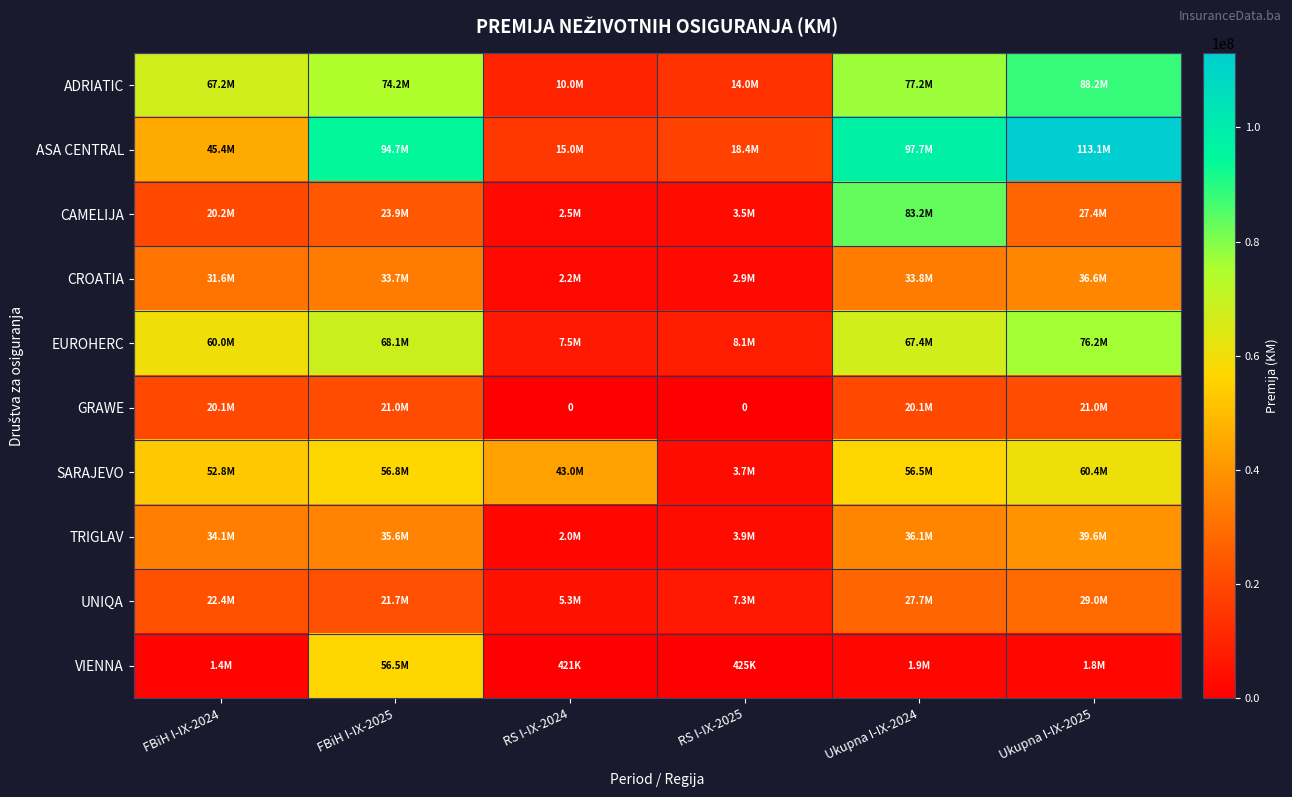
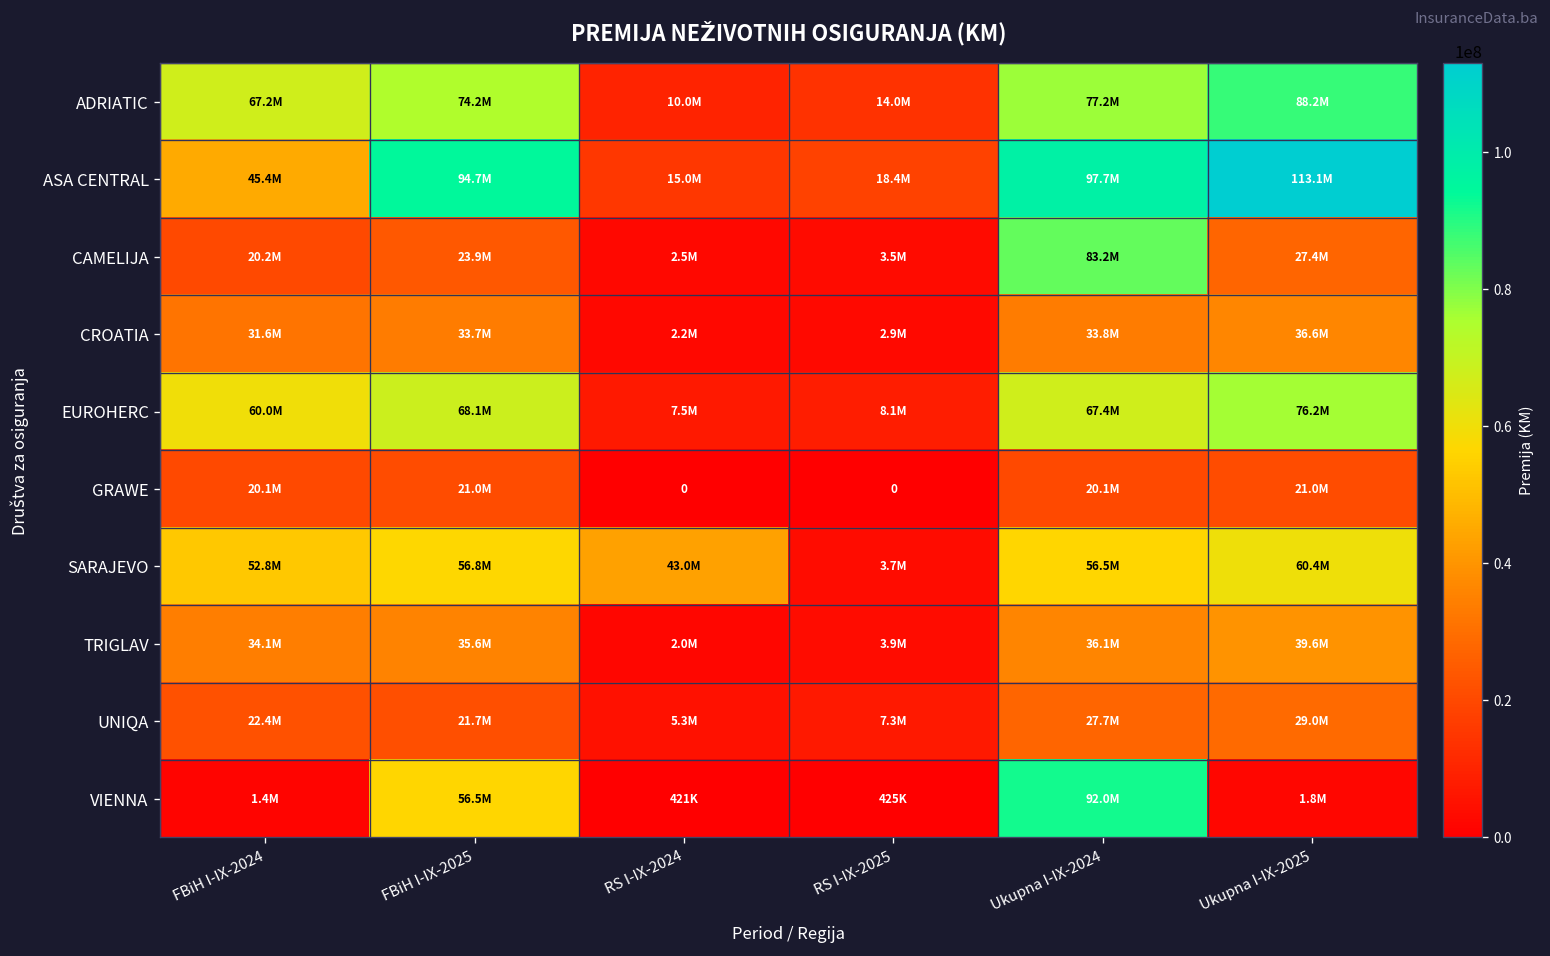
  {
    "ADRIATIC": {
      "FBiH I-IX-2024": "67.2M",
      "FBiH I-IX-2025": "74.2M",
      "RS I-IX-2024": "10.0M",
      "RS I-IX-2025": "14.0M",
      "Ukupna I-IX-2024": "77.2M",
      "Ukupna I-IX-2025": "88.2M"
    },
    "ASA CENTRAL": {
      "FBiH I-IX-2024": "45.4M",
      "FBiH I-IX-2025": "94.7M",
      "RS I-IX-2024": "15.0M",
      "RS I-IX-2025": "18.4M",
      "Ukupna I-IX-2024": "97.7M",
      "Ukupna I-IX-2025": "113.1M"
    },
    "CAMELIJA": {
      "FBiH I-IX-2024": "20.2M",
      "FBiH I-IX-2025": "23.9M",
      "RS I-IX-2024": "2.5M",
      "RS I-IX-2025": "3.5M",
      "Ukupna I-IX-2024": "83.2M",
      "Ukupna I-IX-2025": "27.4M"
    },
    "CROATIA": {
      "FBiH I-IX-2024": "31.6M",
      "FBiH I-IX-2025": "33.7M",
      "RS I-IX-2024": "2.2M",
      "RS I-IX-2025": "2.9M",
      "Ukupna I-IX-2024": "33.8M",
      "Ukupna I-IX-2025": "36.6M"
    },
    "EUROHERC": {
      "FBiH I-IX-2024": "60.0M",
      "FBiH I-IX-2025": "68.1M",
      "RS I-IX-2024": "7.5M",
      "RS I-IX-2025": "8.1M",
      "Ukupna I-IX-2024": "67.4M",
      "Ukupna I-IX-2025": "76.2M"
    },
    "GRAWE": {
      "FBiH I-IX-2024": "20.1M",
      "FBiH I-IX-2025": "21.0M",
      "RS I-IX-2024": "0",
      "RS I-IX-2025": "0",
      "Ukupna I-IX-2024": "20.1M",
      "Ukupna I-IX-2025": "21.0M"
    },
    "SARAJEVO": {
      "FBiH I-IX-2024": "52.8M",
      "FBiH I-IX-2025": "56.8M",
      "RS I-IX-2024": "43.0M",
      "RS I-IX-2025": "3.7M",
      "Ukupna I-IX-2024": "56.5M",
      "Ukupna I-IX-2025": "60.4M"
    },
    "TRIGLAV": {
      "FBiH I-IX-2024": "34.1M",
      "FBiH I-IX-2025": "35.6M",
      "RS I-IX-2024": "2.0M",
      "RS I-IX-2025": "3.9M",
      "Ukupna I-IX-2024": "36.1M",
      "Ukupna I-IX-2025": "39.6M"
    },
    "UNIQA": {
      "FBiH I-IX-2024": "22.4M",
      "FBiH I-IX-2025": "21.7M",
      "RS I-IX-2024": "5.3M",
      "RS I-IX-2025": "7.3M",
      "Ukupna I-IX-2024": "27.7M",
      "Ukupna I-IX-2025": "29.0M"
    },
    "VIENNA": {
      "FBiH I-IX-2024": "1.4M",
      "FBiH I-IX-2025": "56.5M",
      "RS I-IX-2024": "421K",
      "RS I-IX-2025": "425K",
-     "Ukupna I-IX-2024": "1.9M",
+     "Ukupna I-IX-2024": "92.0M",
      "Ukupna I-IX-2025": "1.8M"
    }
  }
